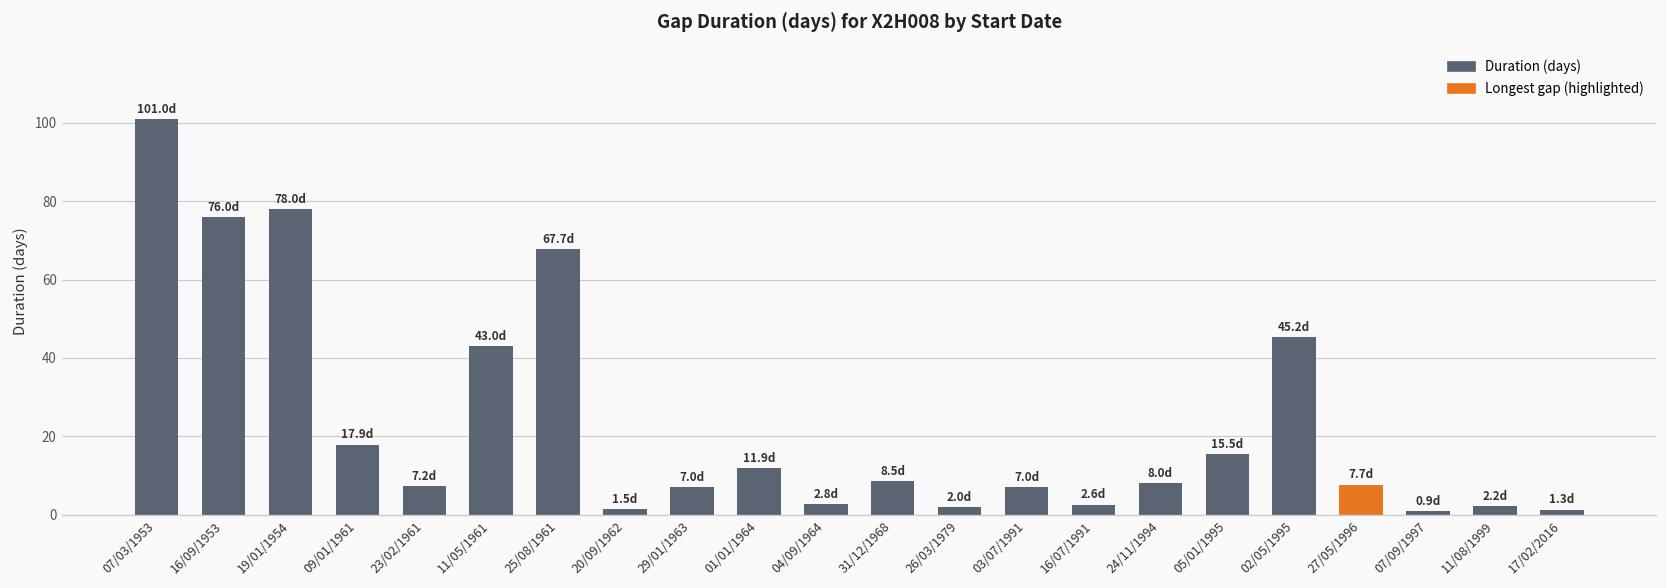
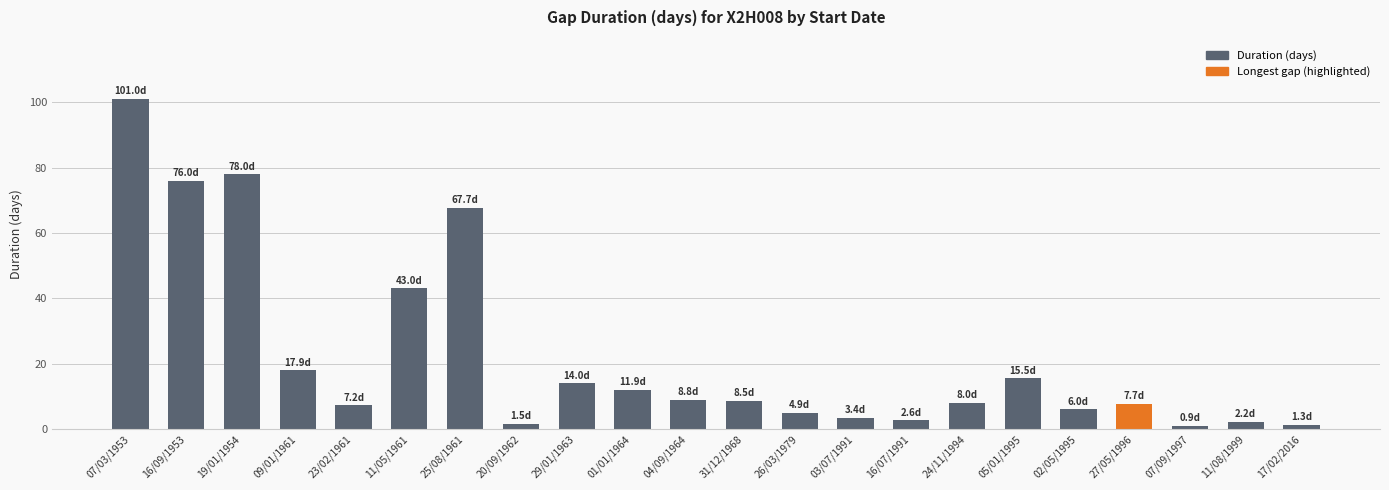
  {
    "07/03/1953": "101.0d",
    "16/09/1953": "76.0d",
    "19/01/1954": "78.0d",
    "09/01/1961": "17.9d",
    "23/02/1961": "7.2d",
    "11/05/1961": "43.0d",
    "25/08/1961": "67.7d",
    "20/09/1962": "1.5d",
-   "29/01/1963": "7.0d",
+   "29/01/1963": "14.0d",
    "01/01/1964": "11.9d",
-   "04/09/1964": "2.8d",
+   "04/09/1964": "8.8d",
    "31/12/1968": "8.5d",
-   "26/03/1979": "2.0d",
-   "03/07/1991": "7.0d",
+   "26/03/1979": "4.9d",
+   "03/07/1991": "3.4d",
    "16/07/1991": "2.6d",
    "24/11/1994": "8.0d",
    "05/01/1995": "15.5d",
-   "02/05/1995": "45.2d",
+   "02/05/1995": "6.0d",
    "27/05/1996": "7.7d",
    "07/09/1997": "0.9d",
    "11/08/1999": "2.2d",
    "17/02/2016": "1.3d"
  }
